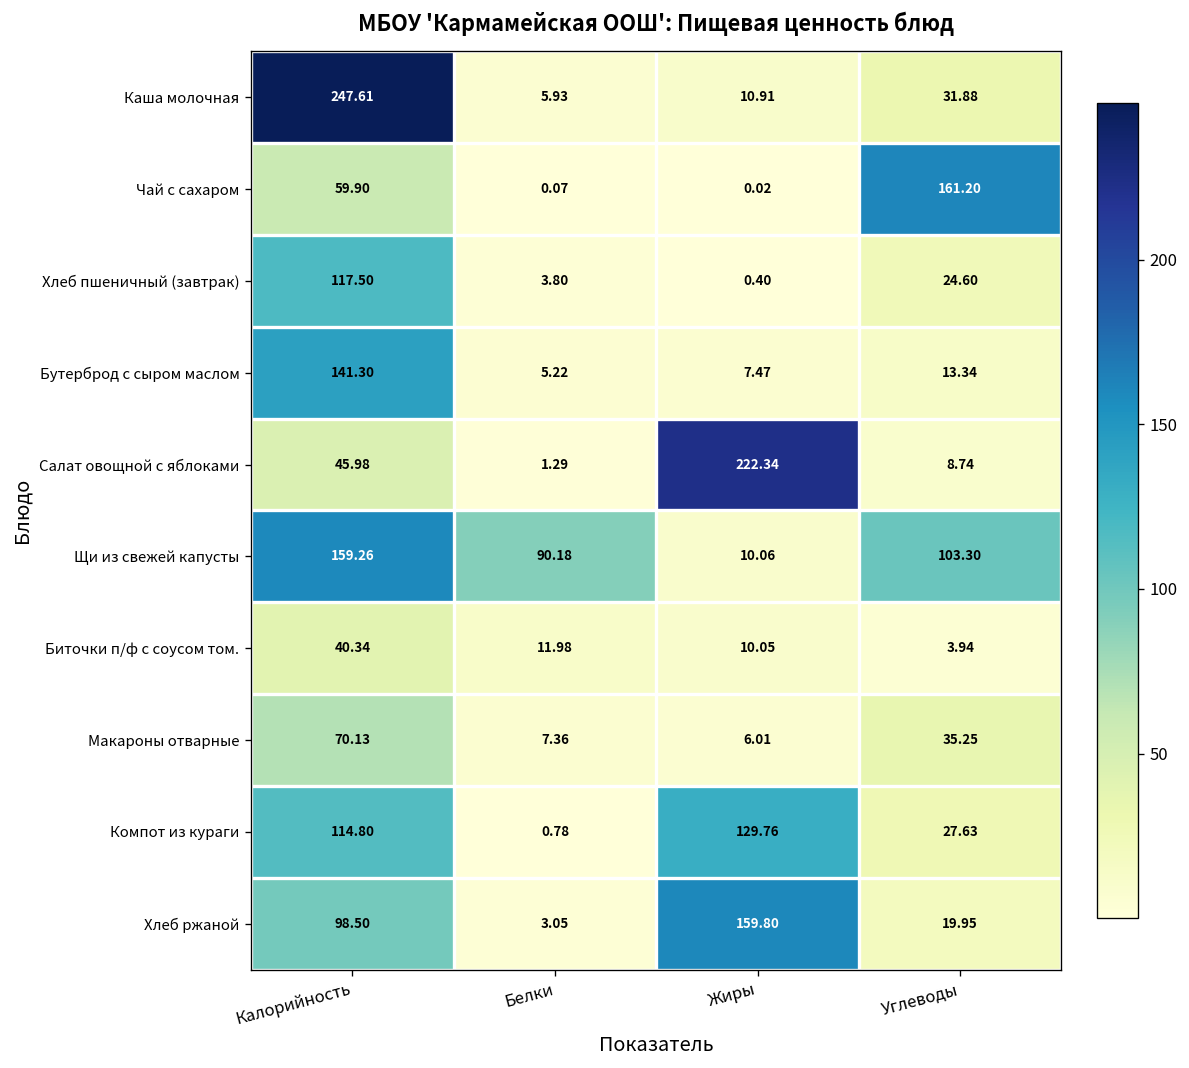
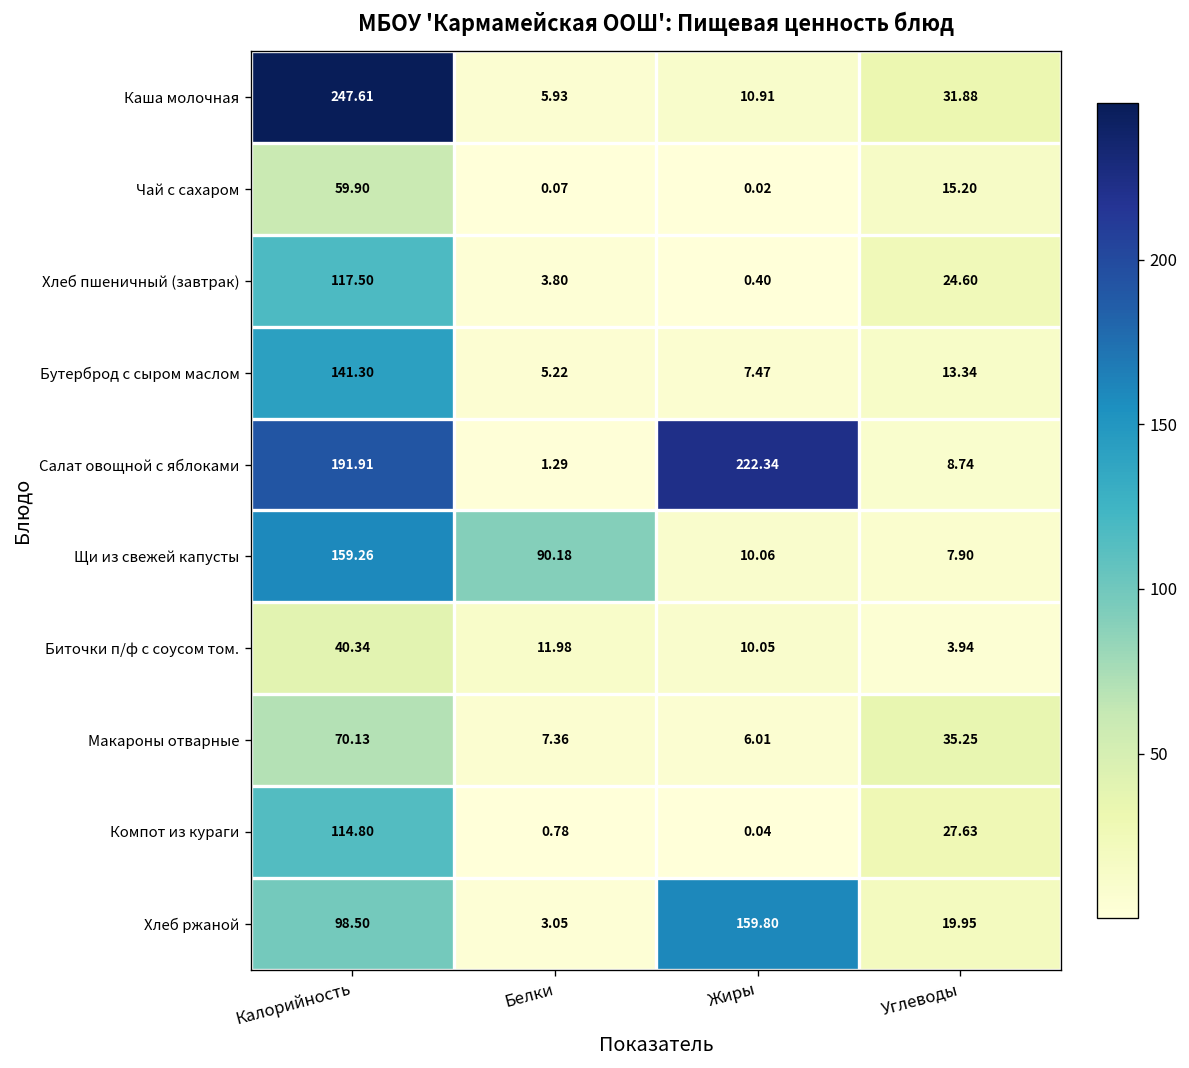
  {
    "Каша молочная": {
      "Калорийность": 247.61,
      "Белки": 5.93,
      "Жиры": 10.91,
      "Углеводы": 31.88
    },
    "Чай с сахаром": {
      "Калорийность": 59.90,
      "Белки": 0.07,
      "Жиры": 0.02,
-     "Углеводы": 161.20
+     "Углеводы": 15.20
    },
    "Хлеб пшеничный (завтрак)": {
      "Калорийность": 117.50,
      "Белки": 3.80,
      "Жиры": 0.40,
      "Углеводы": 24.60
    },
    "Бутерброд с сыром маслом": {
      "Калорийность": 141.30,
      "Белки": 5.22,
      "Жиры": 7.47,
      "Углеводы": 13.34
    },
    "Салат овощной с яблоками": {
-     "Калорийность": 45.98,
+     "Калорийность": 191.91,
      "Белки": 1.29,
      "Жиры": 222.34,
      "Углеводы": 8.74
    },
    "Щи из свежей капусты": {
      "Калорийность": 159.26,
      "Белки": 90.18,
      "Жиры": 10.06,
-     "Углеводы": 103.30
+     "Углеводы": 7.90
    },
    "Биточки п/ф с соусом том.": {
      "Калорийность": 40.34,
      "Белки": 11.98,
      "Жиры": 10.05,
      "Углеводы": 3.94
    },
    "Макароны отварные": {
      "Калорийность": 70.13,
      "Белки": 7.36,
      "Жиры": 6.01,
      "Углеводы": 35.25
    },
    "Компот из кураги": {
      "Калорийность": 114.80,
      "Белки": 0.78,
-     "Жиры": 129.76,
+     "Жиры": 0.04,
      "Углеводы": 27.63
    },
    "Хлеб ржаной": {
      "Калорийность": 98.50,
      "Белки": 3.05,
      "Жиры": 159.80,
      "Углеводы": 19.95
    }
  }
